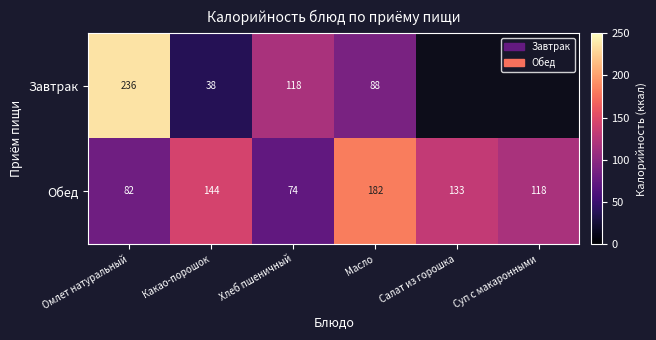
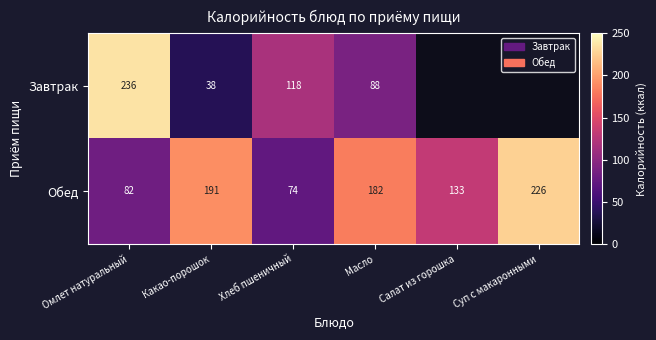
  {
    "Завтрак": {
      "Омлет натуральный": 236,
      "Какао-порошок": 38,
      "Хлеб пшеничный": 118,
      "Масло": 88
    },
    "Обед": {
      "Омлет натуральный": 82,
-     "Какао-порошок": 144,
+     "Какао-порошок": 191,
      "Хлеб пшеничный": 74,
      "Масло": 182,
      "Салат из горошка": 133,
-     "Суп с макаронными": 118
+     "Суп с макаронными": 226
    }
  }
